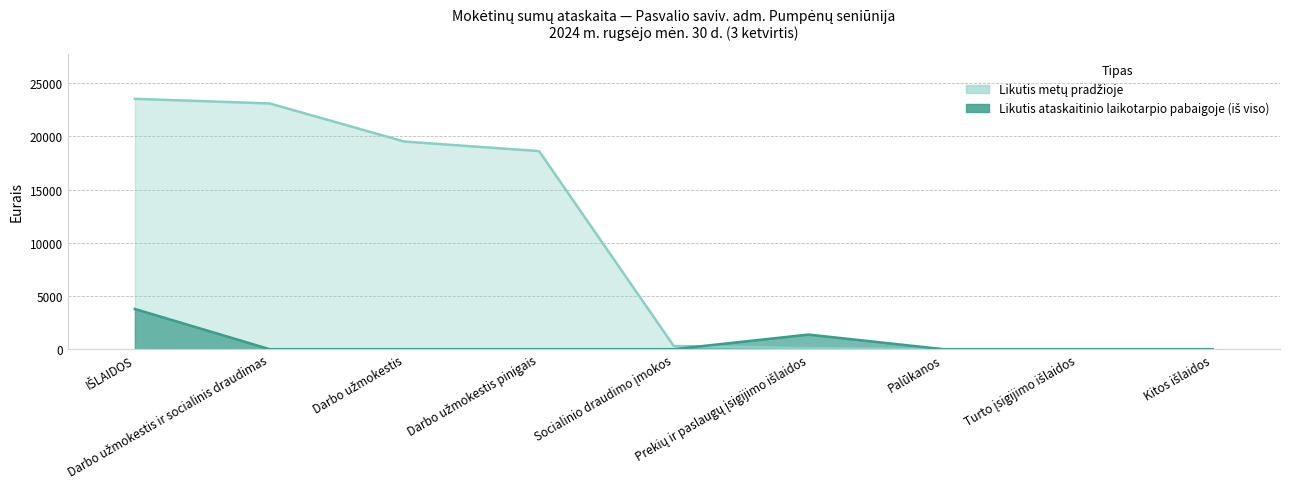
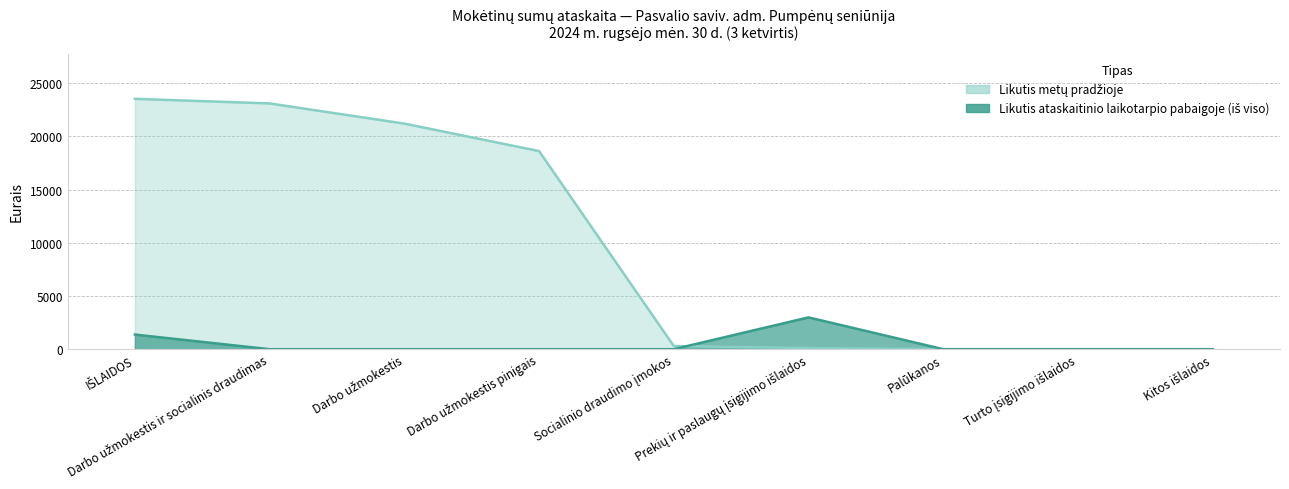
  {
    "Likutis metų pradžioje": {
      "IŠLAIDOS": 23500,
      "Darbo užmokestis ir socialinis draudimas": 23100,
-     "Darbo užmokestis": 19500,
+     "Darbo užmokestis": 21200,
      "Darbo užmokestis pinigais": 18600,
      "Socialinio draudimo įmokos": 300,
      "Prekių ir paslaugų įsigijimo išlaidos": 100
    },
    "Likutis ataskaitinio laikotarpio pabaigoje (iš viso)": {
-     "IŠLAIDOS": 3800,
+     "IŠLAIDOS": 1400,
      "Darbo užmokestis ir socialinis draudimas": 0,
      "Darbo užmokestis": 0,
      "Darbo užmokestis pinigais": 0,
      "Socialinio draudimo įmokos": 0,
-     "Prekių ir paslaugų įsigijimo išlaidos": 1400
+     "Prekių ir paslaugų įsigijimo išlaidos": 3000
    }
  }
